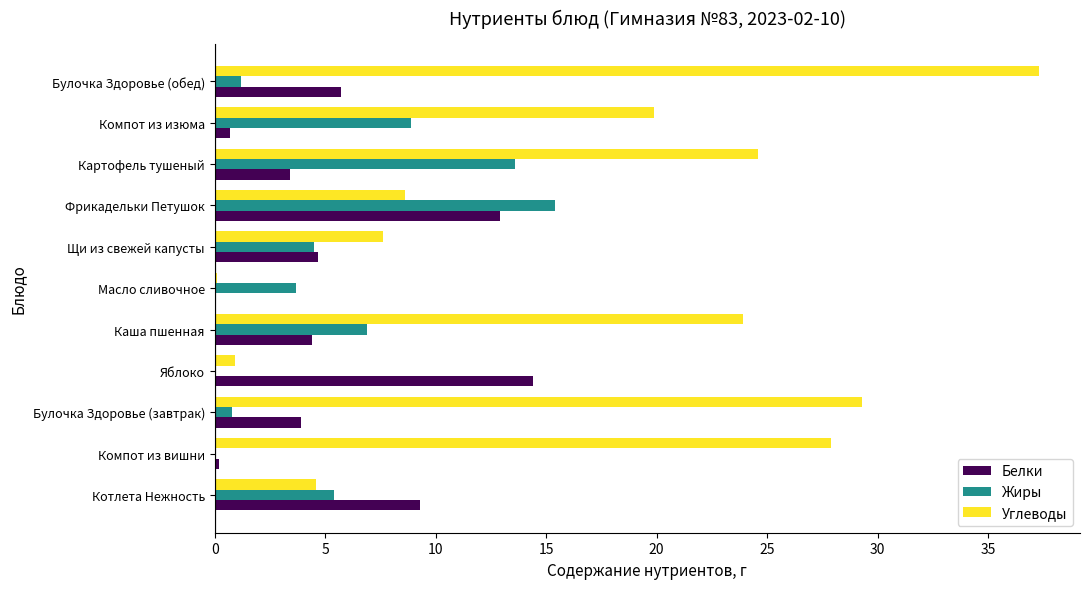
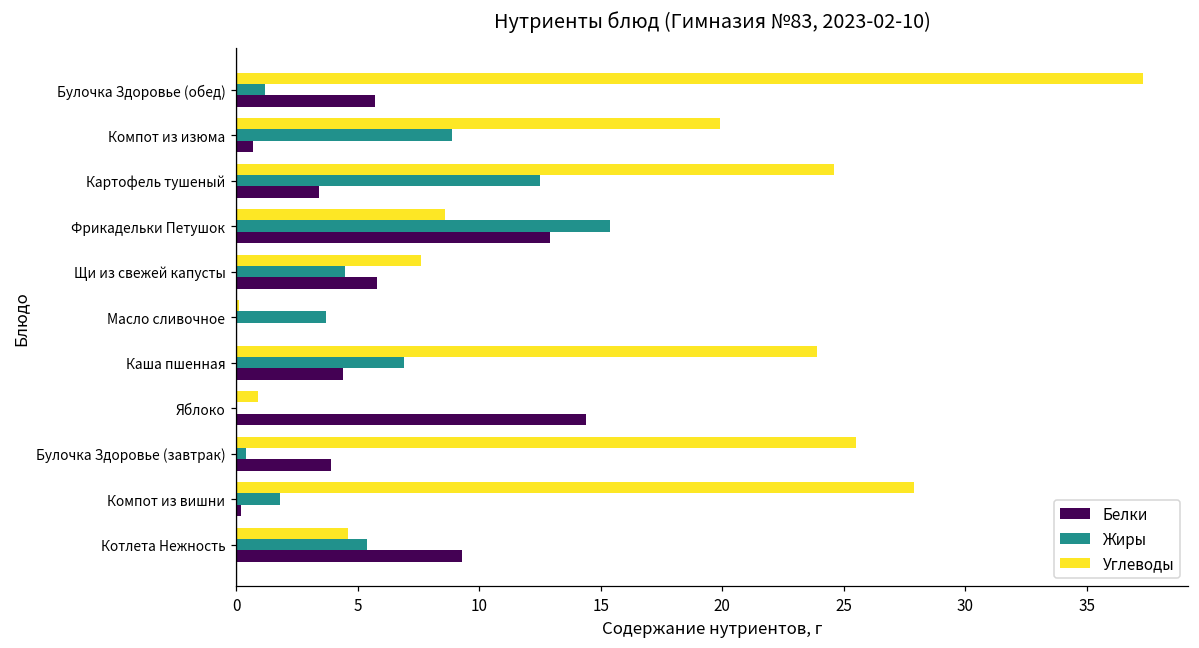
  {
    "Белки": {
      "Булочка Здоровье (обед)": 5.7,
      "Компот из изюма": 0.7,
      "Картофель тушеный": 3.4,
      "Фрикадельки Петушок": 12.9,
-     "Щи из свежей капусты": 4.7,
+     "Щи из свежей капусты": 5.8,
      "Масло сливочное": 0.0,
      "Каша пшенная": 4.4,
      "Яблоко": 14.4,
      "Булочка Здоровье (завтрак)": 3.9,
      "Компот из вишни": 0.2,
      "Котлета Нежность": 9.3
    },
    "Жиры": {
      "Булочка Здоровье (обед)": 1.2,
      "Компот из изюма": 8.9,
-     "Картофель тушеный": 13.6,
+     "Картофель тушеный": 12.5,
      "Фрикадельки Петушок": 15.4,
      "Щи из свежей капусты": 4.5,
      "Масло сливочное": 3.7,
      "Каша пшенная": 6.9,
      "Яблоко": 0.0,
-     "Булочка Здоровье (завтрак)": 0.8,
-     "Компот из вишни": 0.0,
+     "Булочка Здоровье (завтрак)": 0.4,
+     "Компот из вишни": 1.8,
      "Котлета Нежность": 5.4
    },
    "Углеводы": {
      "Булочка Здоровье (обед)": 37.3,
      "Компот из изюма": 19.9,
      "Картофель тушеный": 24.6,
      "Фрикадельки Петушок": 8.6,
      "Щи из свежей капусты": 7.6,
      "Каша пшенная": 23.9,
      "Яблоко": 0.9,
-     "Булочка Здоровье (завтрак)": 29.3,
+     "Булочка Здоровье (завтрак)": 25.5,
      "Компот из вишни": 27.9,
      "Котлета Нежность": 4.6
    }
  }
